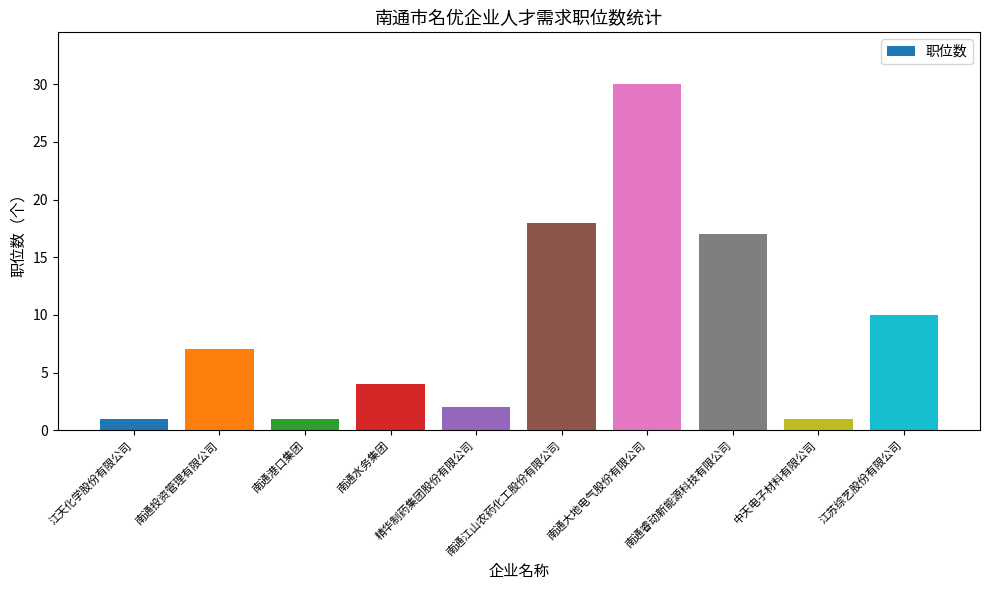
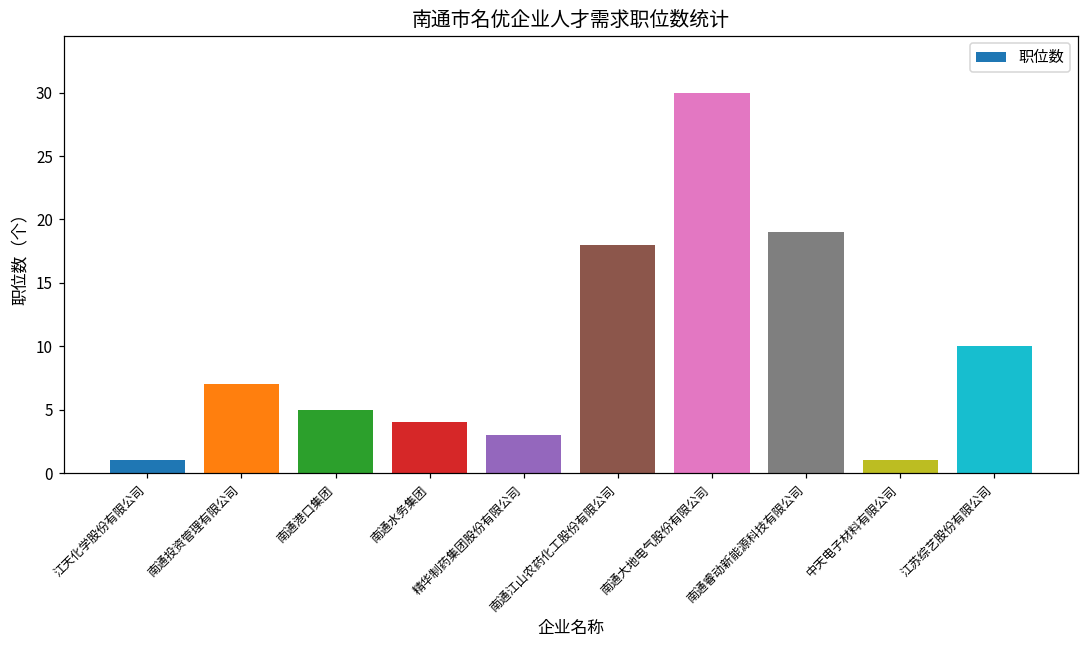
  {
    "江天化学股份有限公司": 1,
    "南通投资管理有限公司": 7,
-   "南通港口集团": 1,
+   "南通港口集团": 5,
    "南通水务集团": 4,
-   "精华制药集团股份有限公司": 2,
+   "精华制药集团股份有限公司": 3,
    "南通江山农药化工股份有限公司": 18,
    "南通大地电气股份有限公司": 30,
-   "南通睿动新能源科技有限公司": 17,
+   "南通睿动新能源科技有限公司": 19,
    "中天电子材料有限公司": 1,
    "江苏综艺股份有限公司": 10
  }
